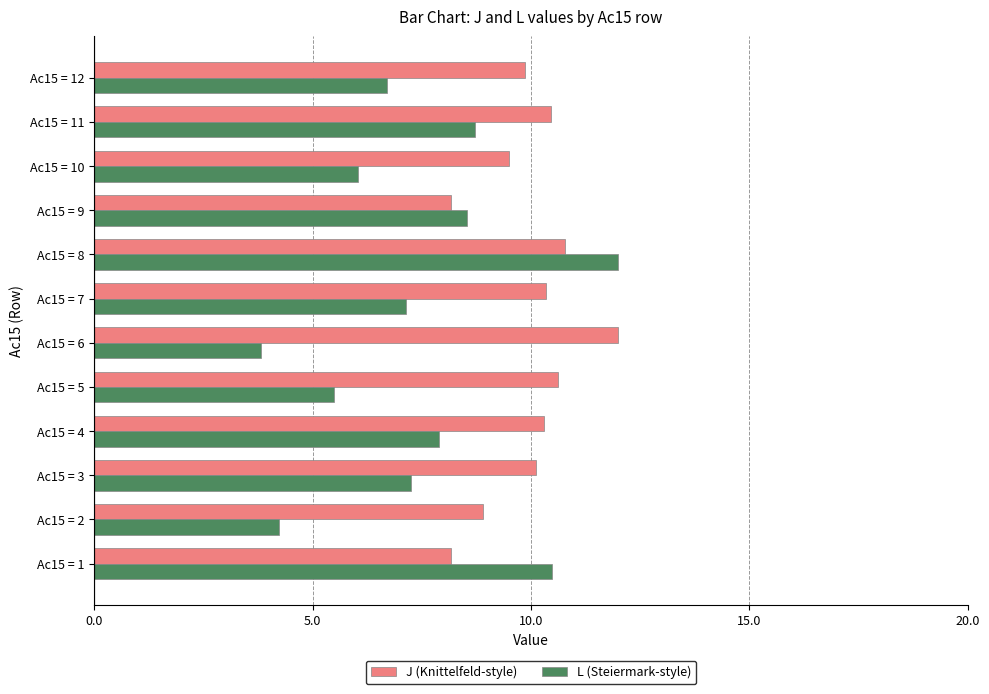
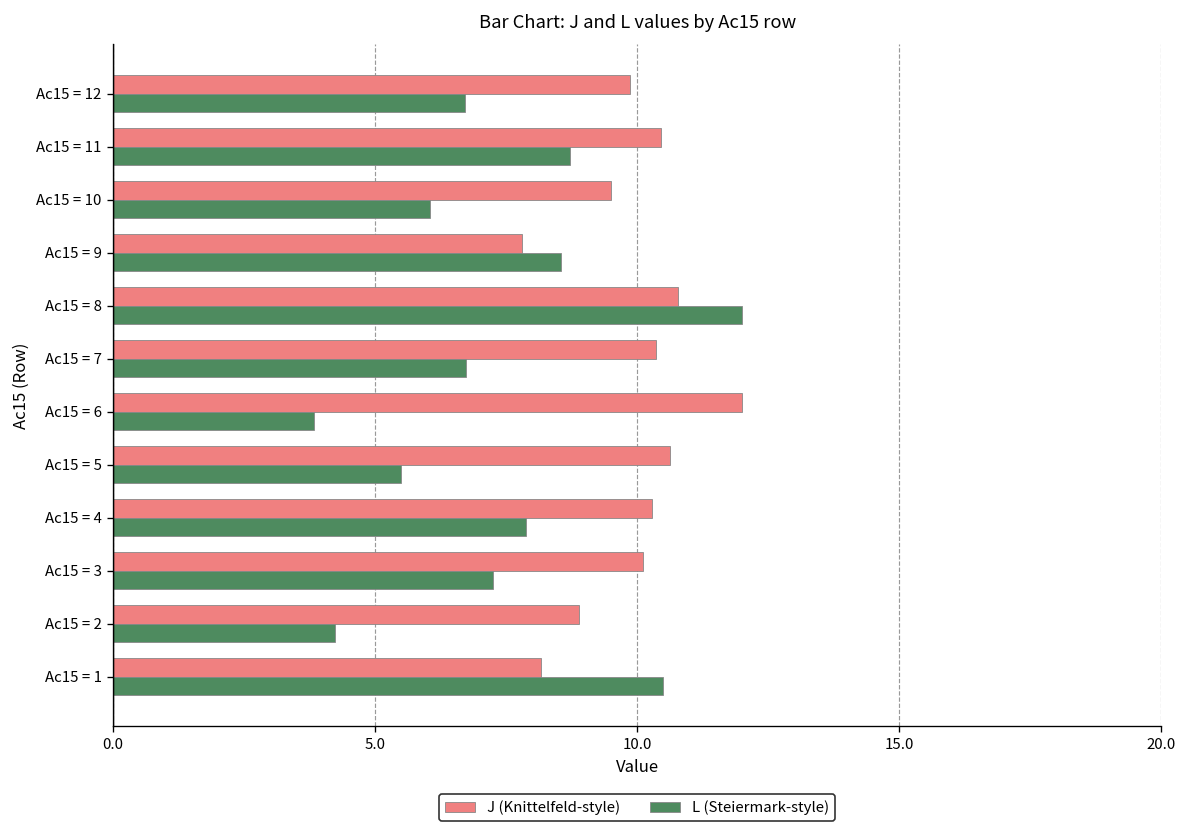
  {
    "J (Knittelfeld-style)": {
      "Ac15 = 12": 9.9,
      "Ac15 = 11": 10.4,
      "Ac15 = 10": 9.5,
-     "Ac15 = 9": 8.2,
+     "Ac15 = 9": 7.8,
      "Ac15 = 8": 10.8,
      "Ac15 = 7": 10.3,
      "Ac15 = 6": 12.0,
      "Ac15 = 5": 10.6,
      "Ac15 = 4": 10.3,
      "Ac15 = 3": 10.1,
      "Ac15 = 2": 8.9,
      "Ac15 = 1": 8.2
    },
    "L (Steiermark-style)": {
      "Ac15 = 12": 6.7,
      "Ac15 = 11": 8.7,
      "Ac15 = 10": 6.0,
      "Ac15 = 9": 8.5,
      "Ac15 = 8": 12.0,
-     "Ac15 = 7": 7.1,
+     "Ac15 = 7": 6.7,
      "Ac15 = 6": 3.8,
      "Ac15 = 5": 5.5,
      "Ac15 = 4": 7.9,
      "Ac15 = 3": 7.3,
      "Ac15 = 2": 4.2,
      "Ac15 = 1": 10.5
    }
  }
